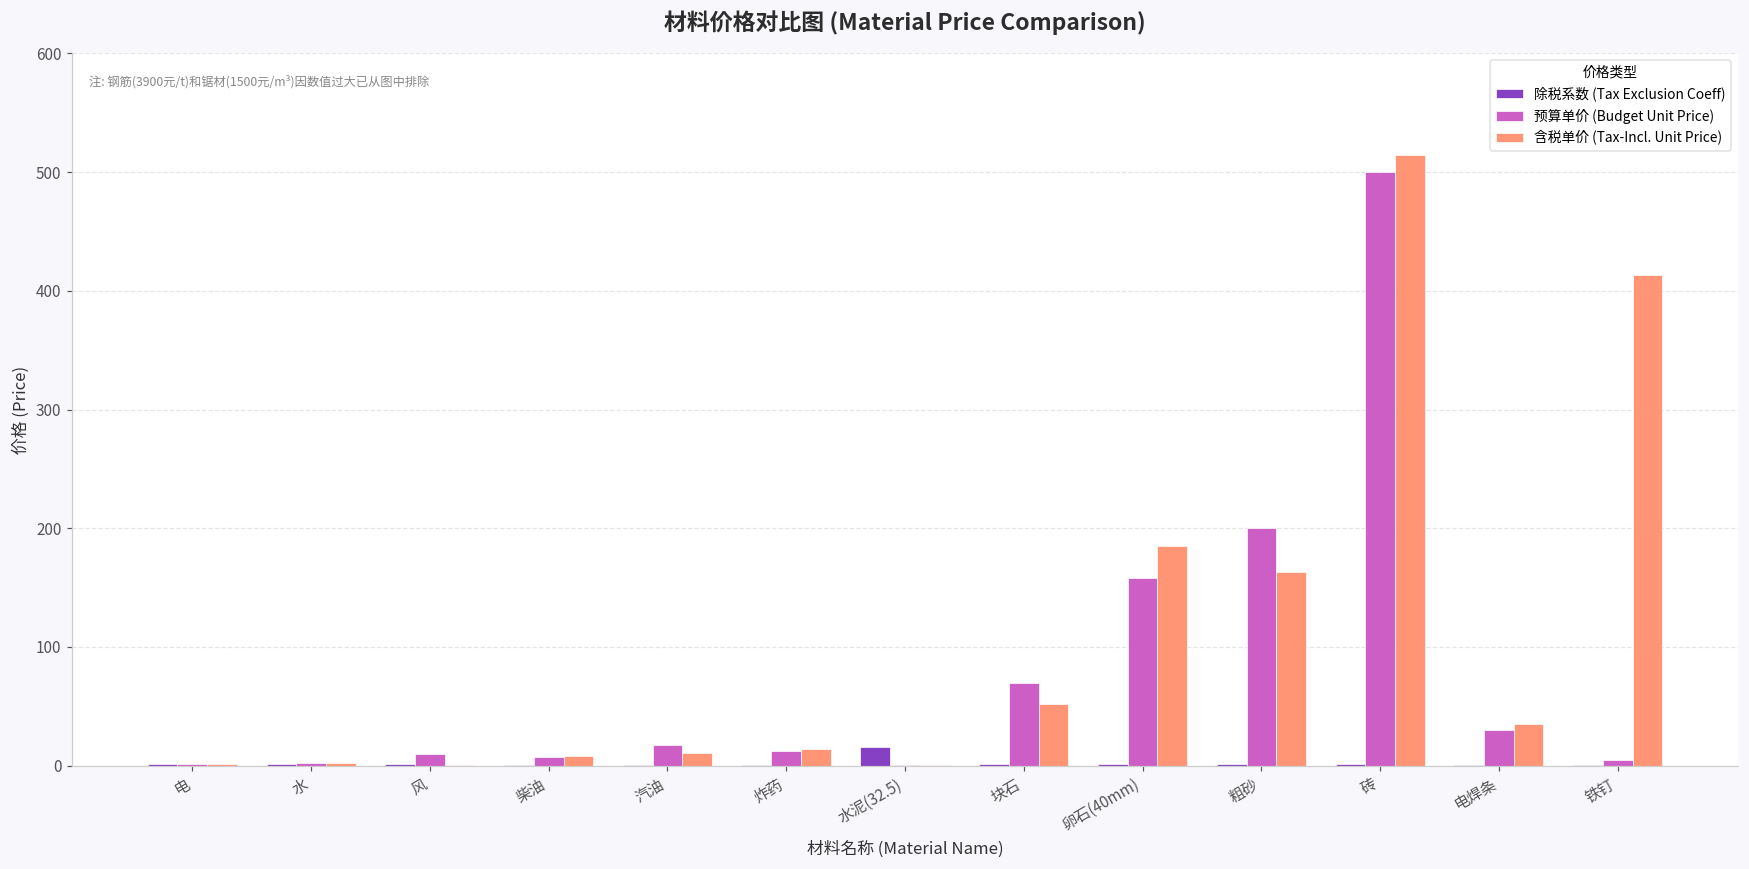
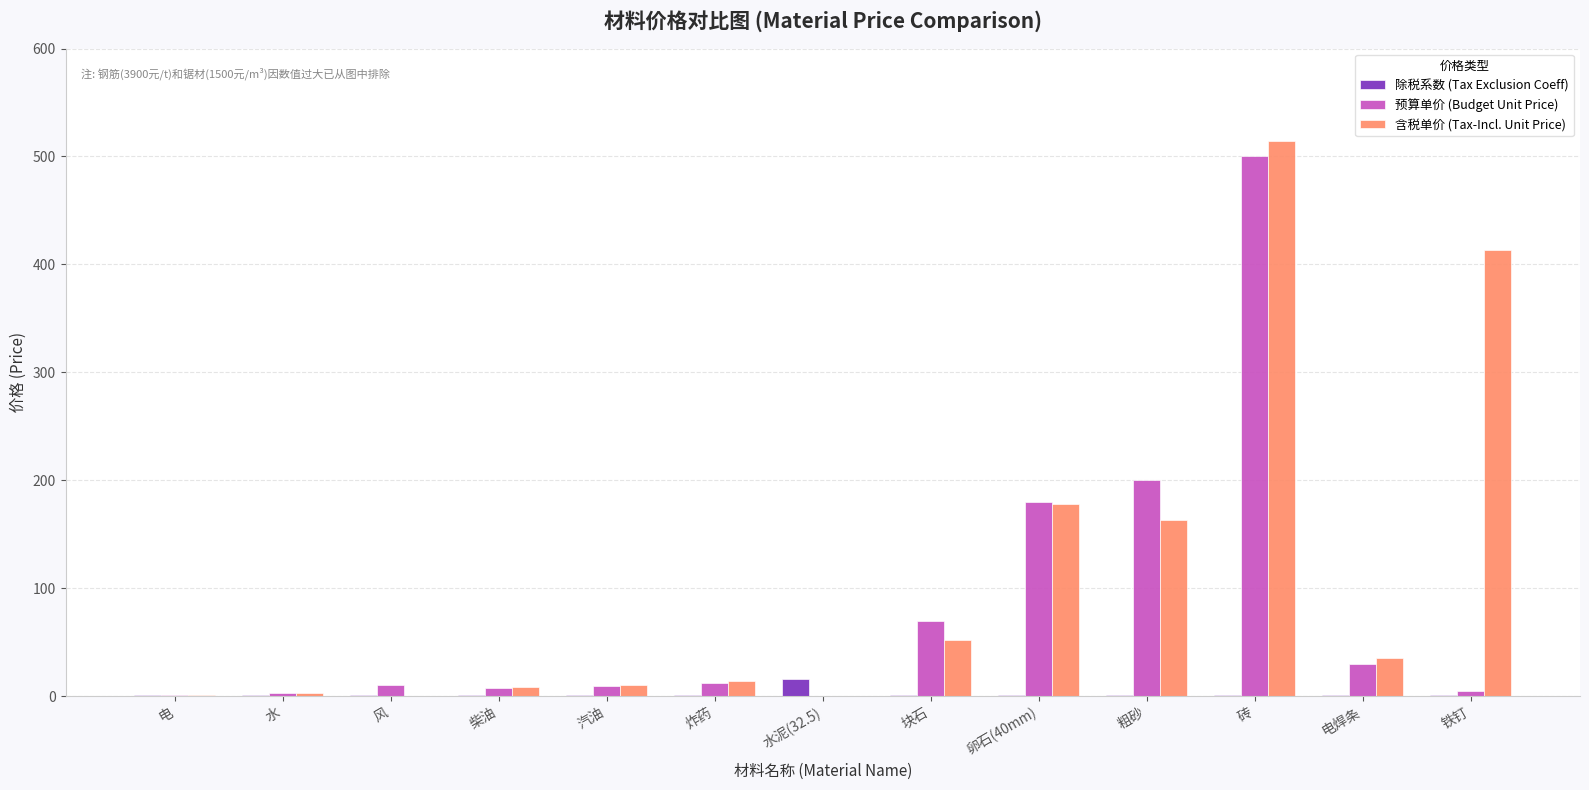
  {
    "除税系数 (Tax Exclusion Coeff)": {
      "水泥(32.5)": 16
    },
    "预算单价 (Budget Unit Price)": {
      "水": 3,
      "风": 10,
      "柴油": 7,
-     "汽油": 17,
+     "汽油": 9,
      "炸药": 12,
      "块石": 70,
-     "卵石(40mm)": 158,
+     "卵石(40mm)": 180,
      "粗砂": 200,
      "砖": 500,
      "电焊条": 30,
      "铁钉": 5
    },
    "含税单价 (Tax-Incl. Unit Price)": {
      "水": 3,
      "柴油": 8,
      "汽油": 10,
      "炸药": 14,
      "块石": 52,
-     "卵石(40mm)": 185,
+     "卵石(40mm)": 178,
      "粗砂": 163,
      "砖": 515,
      "电焊条": 35,
      "铁钉": 413
    }
  }
